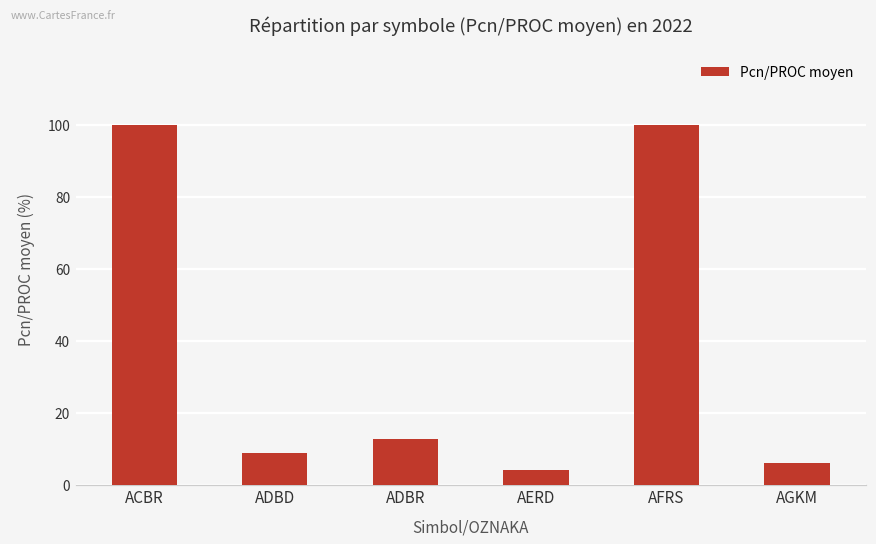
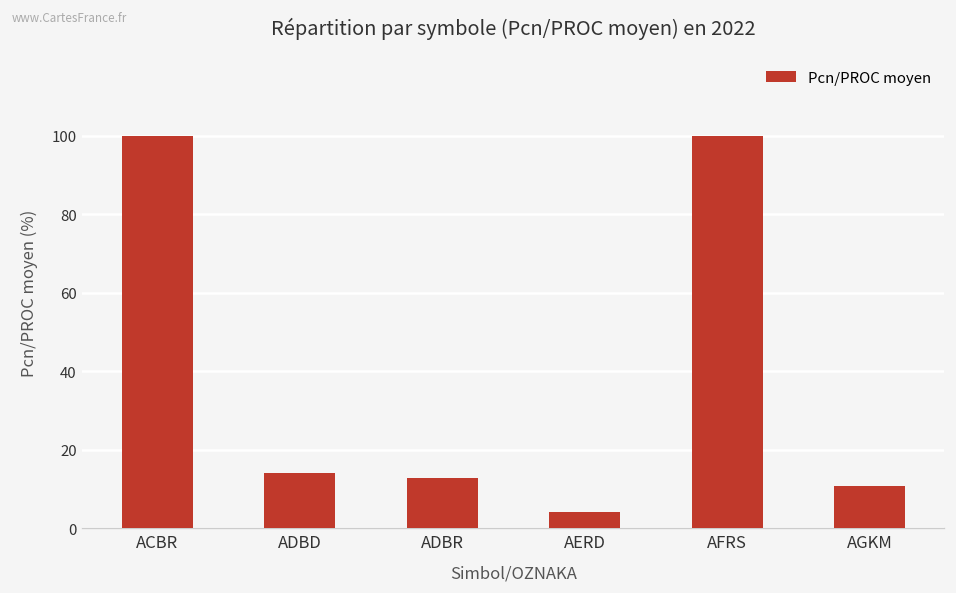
  {
    "ACBR": 100,
-   "ADBD": 9,
+   "ADBD": 14,
    "ADBR": 13,
    "AERD": 4,
    "AFRS": 100,
-   "AGKM": 6
+   "AGKM": 11
  }
